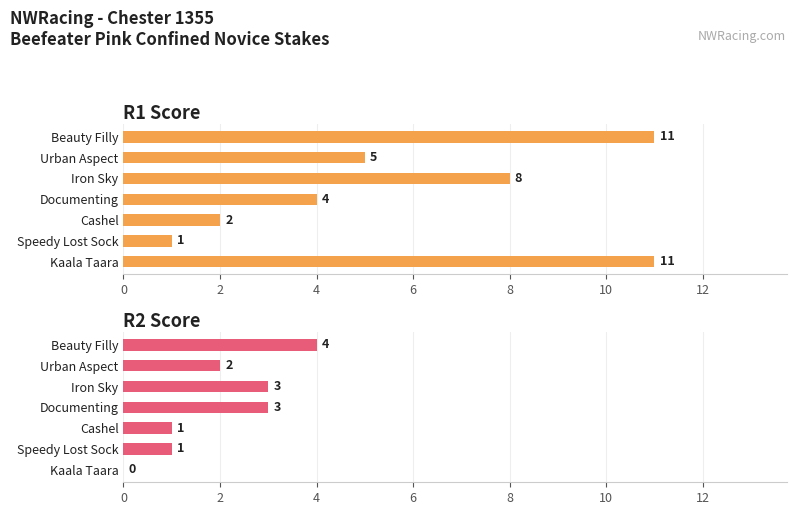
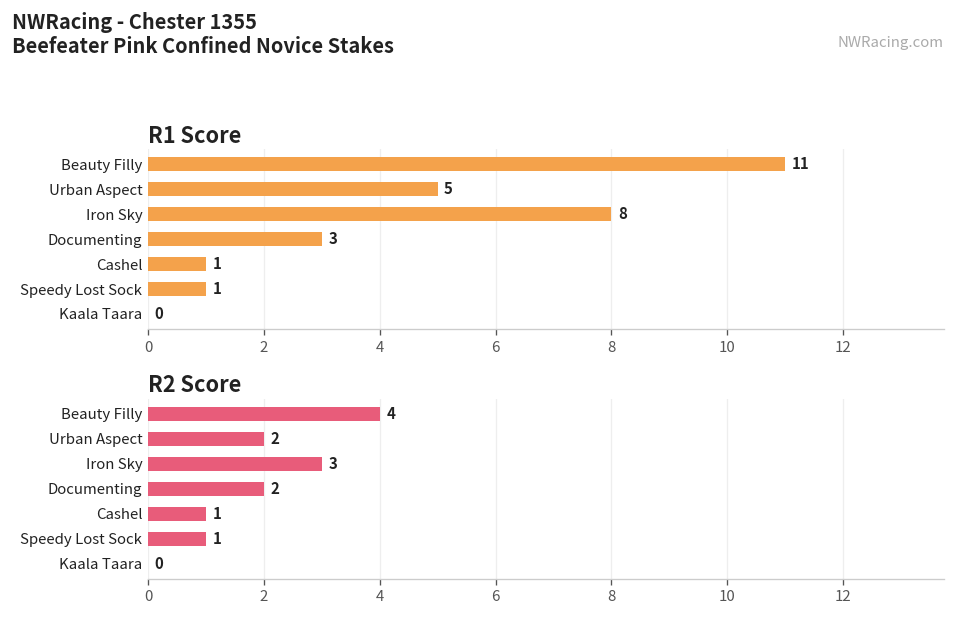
  {
    "R1 Score": {
      "Beauty Filly": 11,
      "Urban Aspect": 5,
      "Iron Sky": 8,
-     "Documenting": 4,
-     "Cashel": 2,
+     "Documenting": 3,
+     "Cashel": 1,
      "Speedy Lost Sock": 1,
-     "Kaala Taara": 11
+     "Kaala Taara": 0
    },
    "R2 Score": {
      "Beauty Filly": 4,
      "Urban Aspect": 2,
      "Iron Sky": 3,
-     "Documenting": 3,
+     "Documenting": 2,
      "Cashel": 1,
      "Speedy Lost Sock": 1,
      "Kaala Taara": 0
    }
  }
